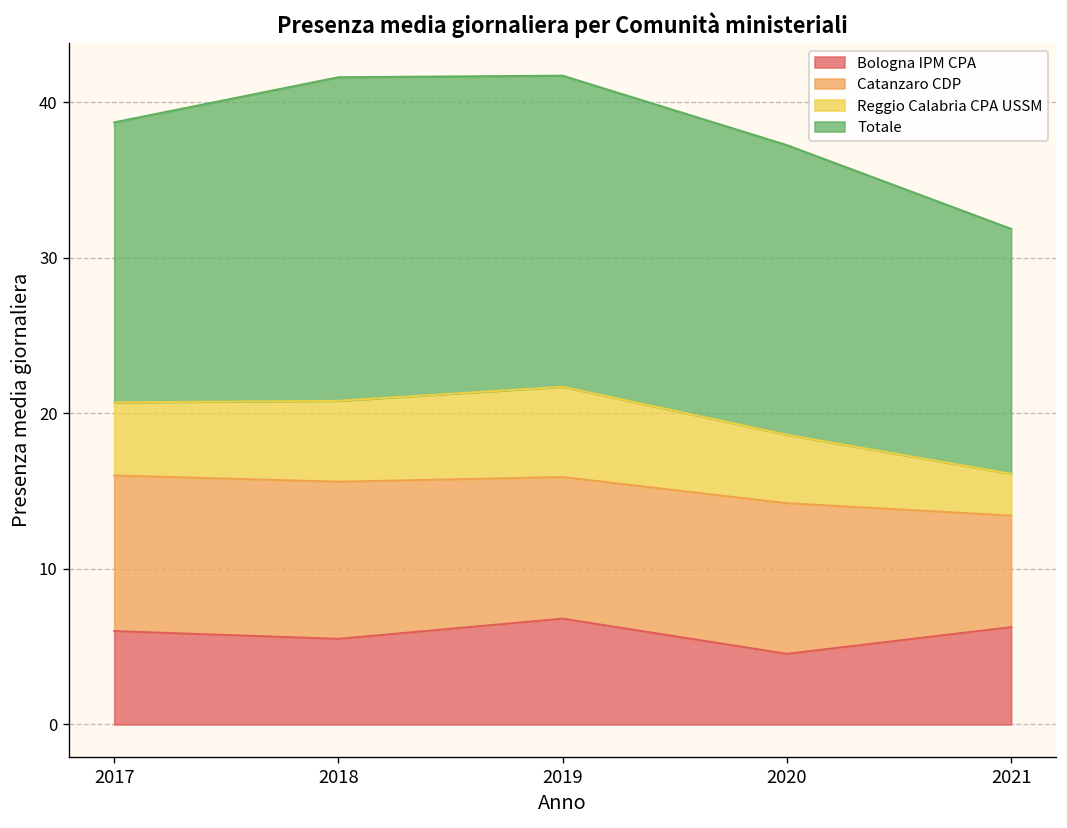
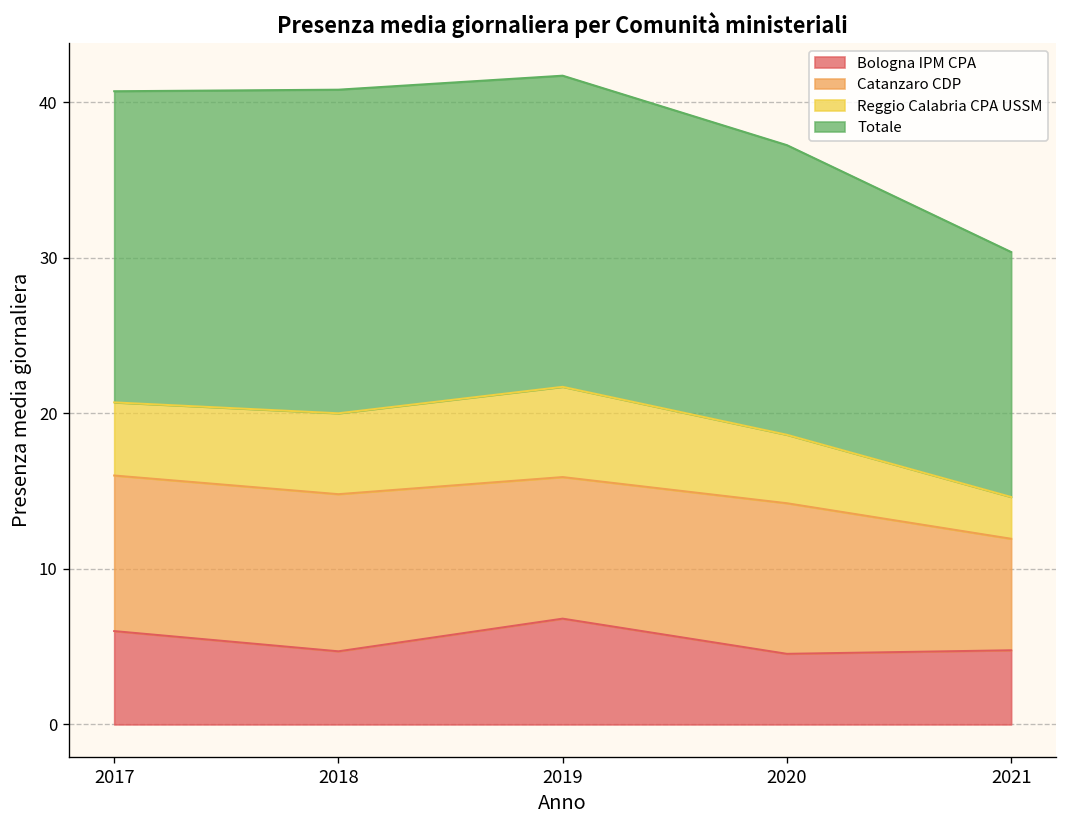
  {
    "Bologna IPM CPA": {
      "2017": 6.0,
-     "2018": 5.5,
+     "2018": 4.7,
      "2019": 6.8,
      "2020": 4.5,
-     "2021": 6.3
+     "2021": 4.8
    },
    "Totale": {
-     "2017": 18,
+     "2017": 20,
      "2018": 20.8,
      "2019": 20,
      "2020": 18.6,
      "2021": 15.7
    }
  }
